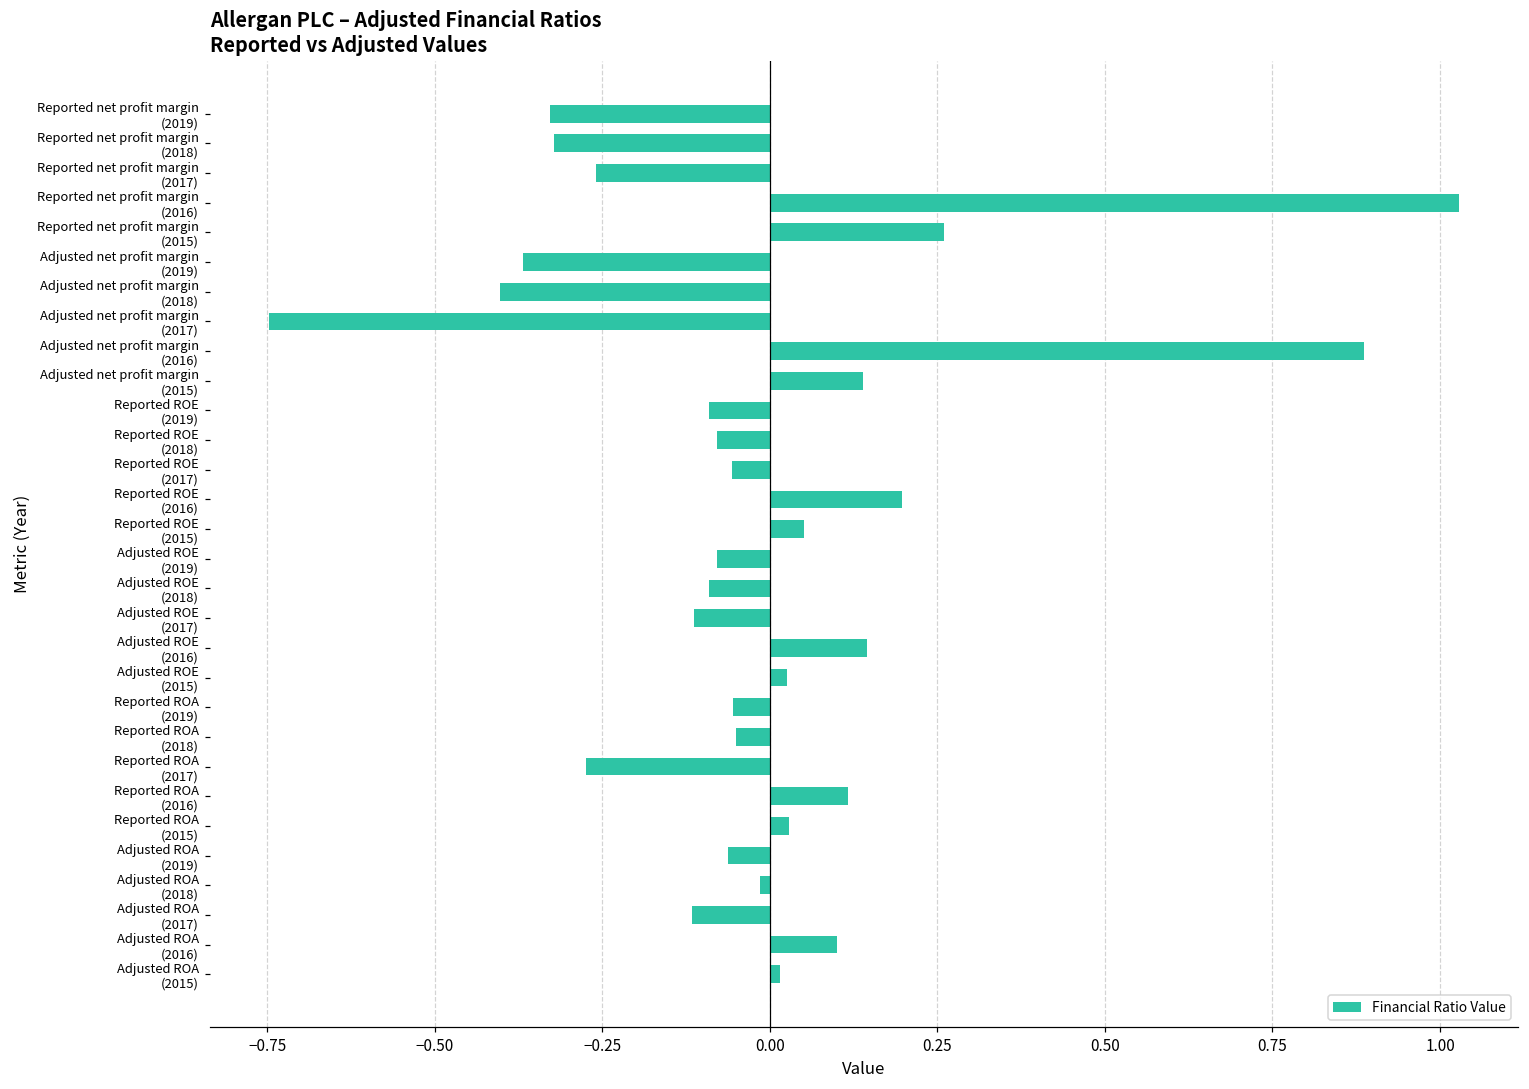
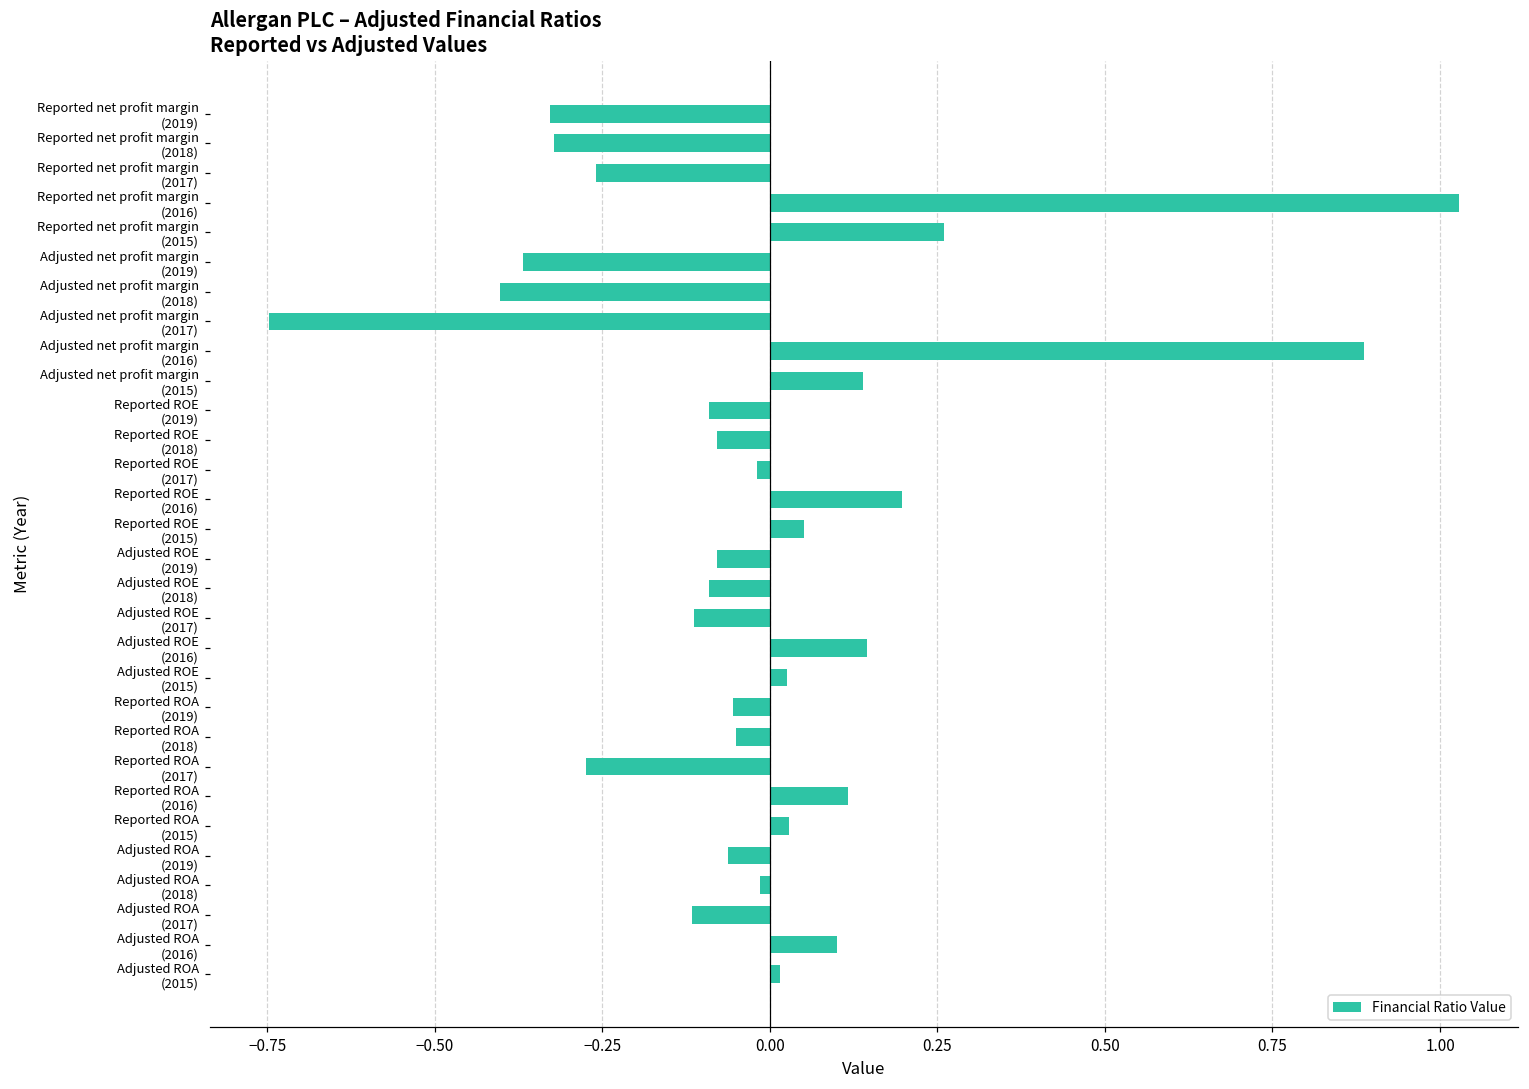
  {
    "Reported net profit margin (2019)": -0.33,
    "Reported net profit margin (2018)": -0.32,
    "Reported net profit margin (2017)": -0.26,
    "Reported net profit margin (2016)": 1.03,
    "Reported net profit margin (2015)": 0.26,
    "Adjusted net profit margin (2019)": -0.37,
    "Adjusted net profit margin (2018)": -0.40,
    "Adjusted net profit margin (2017)": -0.75,
    "Adjusted net profit margin (2016)": 0.89,
    "Adjusted net profit margin (2015)": 0.14,
    "Reported ROE (2019)": -0.09,
    "Reported ROE (2018)": -0.08,
-   "Reported ROE (2017)": -0.06,
+   "Reported ROE (2017)": -0.02,
    "Reported ROE (2016)": 0.20,
    "Reported ROE (2015)": 0.05,
    "Adjusted ROE (2019)": -0.08,
    "Adjusted ROE (2018)": -0.09,
    "Adjusted ROE (2017)": -0.11,
    "Adjusted ROE (2016)": 0.15,
    "Adjusted ROE (2015)": 0.02,
    "Reported ROA (2019)": -0.06,
    "Reported ROA (2018)": -0.05,
    "Reported ROA (2017)": -0.28,
    "Reported ROA (2016)": 0.12,
    "Reported ROA (2015)": 0.03,
    "Adjusted ROA (2019)": -0.06,
    "Adjusted ROA (2018)": -0.01,
    "Adjusted ROA (2017)": -0.12,
    "Adjusted ROA (2016)": 0.10,
    "Adjusted ROA (2015)": 0.02
  }
